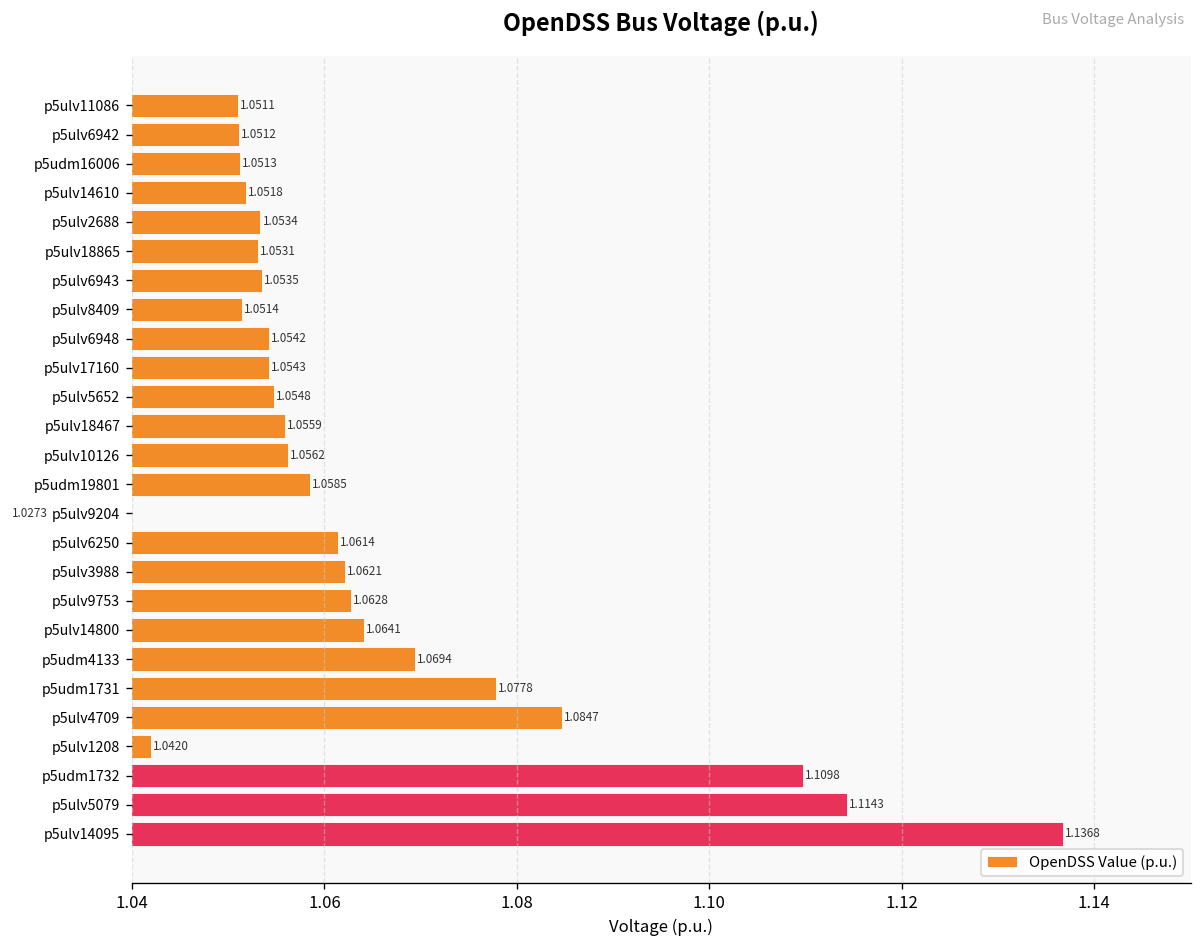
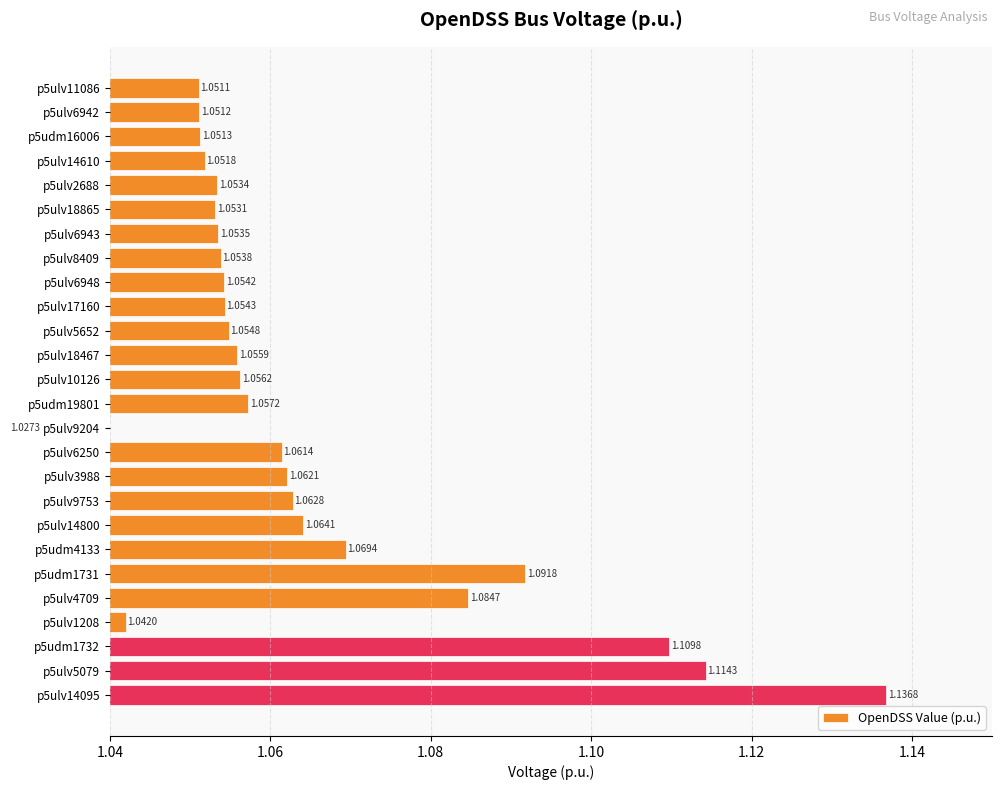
  {
    "p5ulv11086": 1.0511,
    "p5ulv6942": 1.0512,
    "p5udm16006": 1.0513,
    "p5ulv14610": 1.0518,
    "p5ulv2688": 1.0534,
    "p5ulv18865": 1.0531,
    "p5ulv6943": 1.0535,
-   "p5ulv8409": 1.0514,
+   "p5ulv8409": 1.0538,
    "p5ulv6948": 1.0542,
    "p5ulv17160": 1.0543,
    "p5ulv5652": 1.0548,
    "p5ulv18467": 1.0559,
    "p5ulv10126": 1.0562,
-   "p5udm19801": 1.0585,
+   "p5udm19801": 1.0572,
    "p5ulv6250": 1.0614,
    "p5ulv3988": 1.0621,
    "p5ulv9753": 1.0628,
    "p5ulv14800": 1.0641,
    "p5udm4133": 1.0694,
-   "p5udm1731": 1.0778,
+   "p5udm1731": 1.0918,
    "p5ulv4709": 1.0847,
    "p5ulv1208": 1.0420,
    "p5udm1732": 1.1098,
    "p5ulv5079": 1.1143,
    "p5ulv14095": 1.1368
  }
